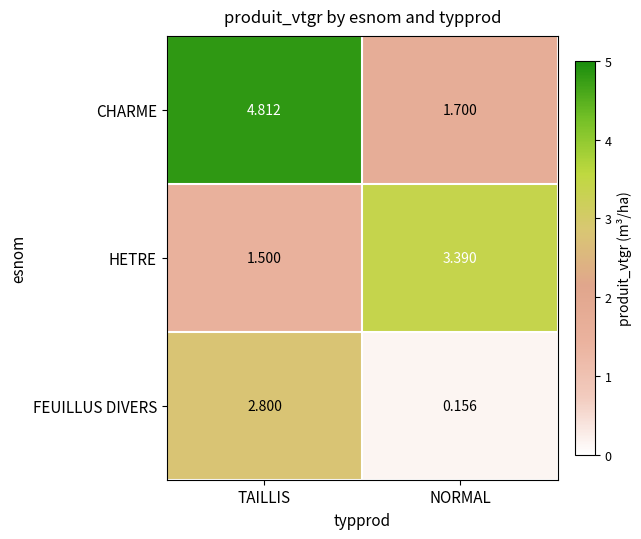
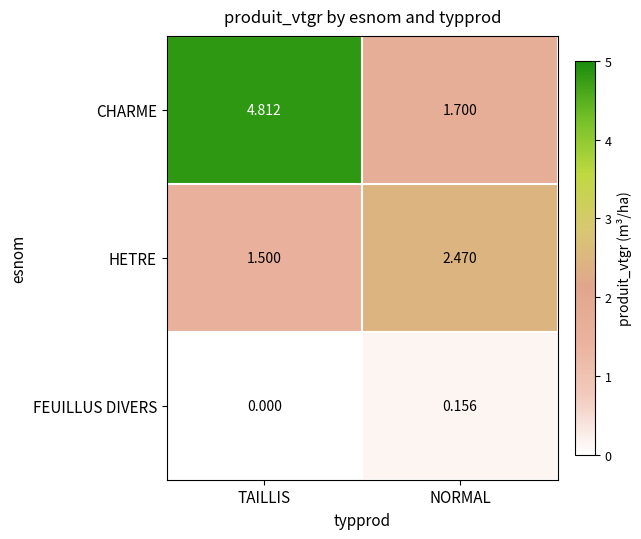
  {
    "CHARME": {
      "TAILLIS": 4.812,
      "NORMAL": 1.700
    },
    "HETRE": {
      "TAILLIS": 1.500,
-     "NORMAL": 3.390
+     "NORMAL": 2.470
    },
    "FEUILLUS DIVERS": {
-     "TAILLIS": 2.800,
+     "TAILLIS": 0.000,
      "NORMAL": 0.156
    }
  }
